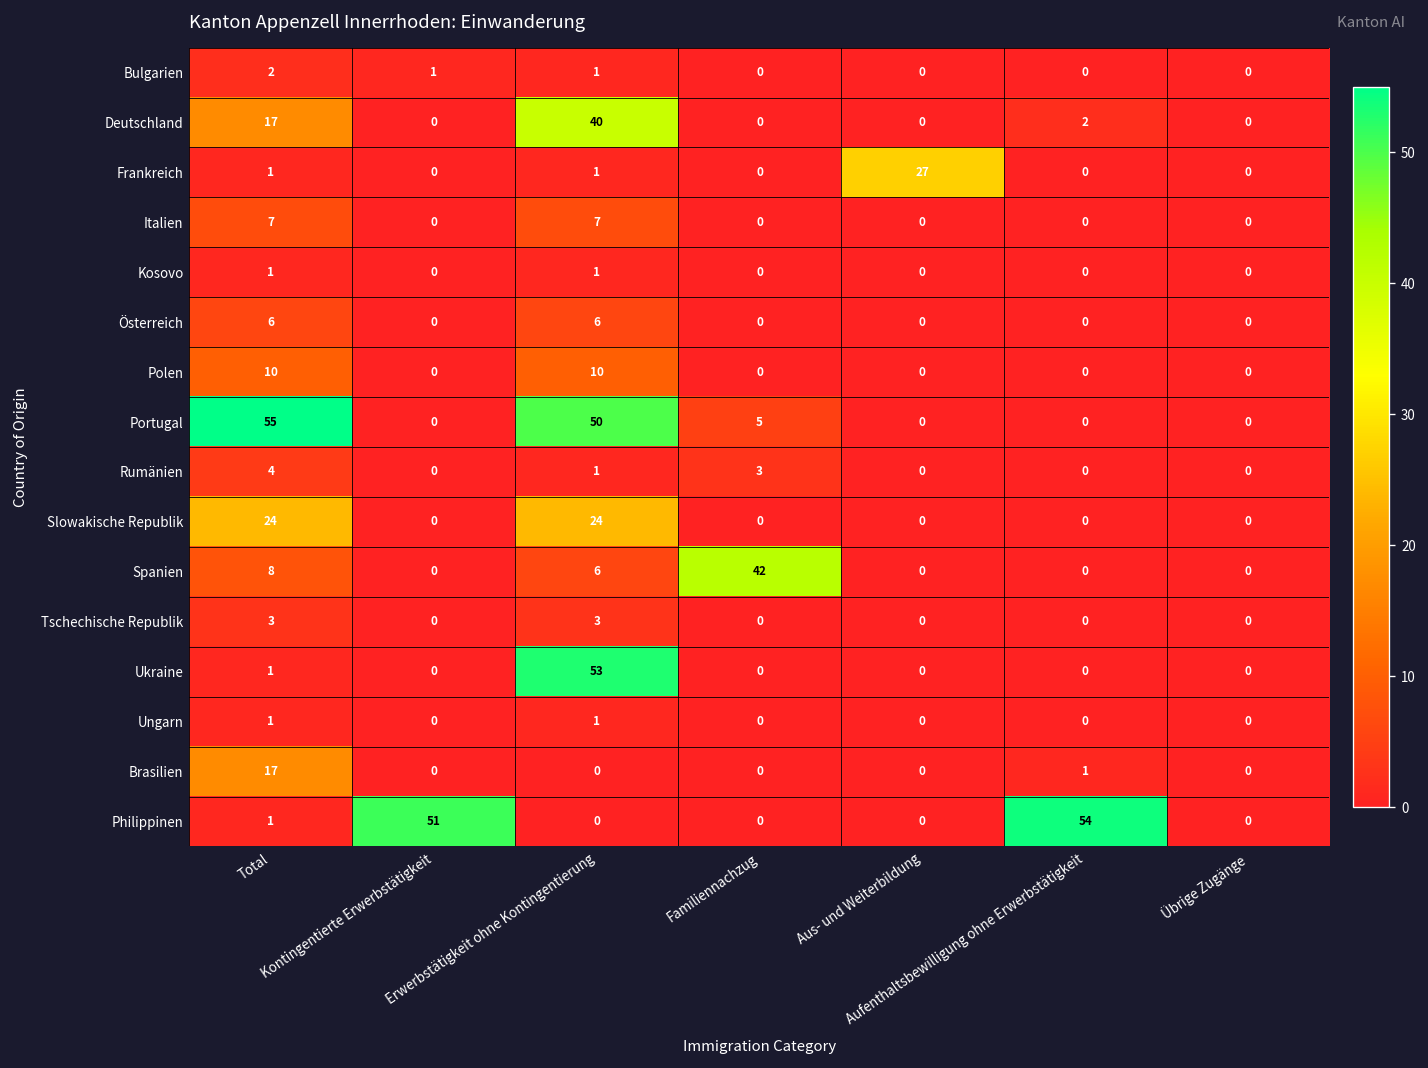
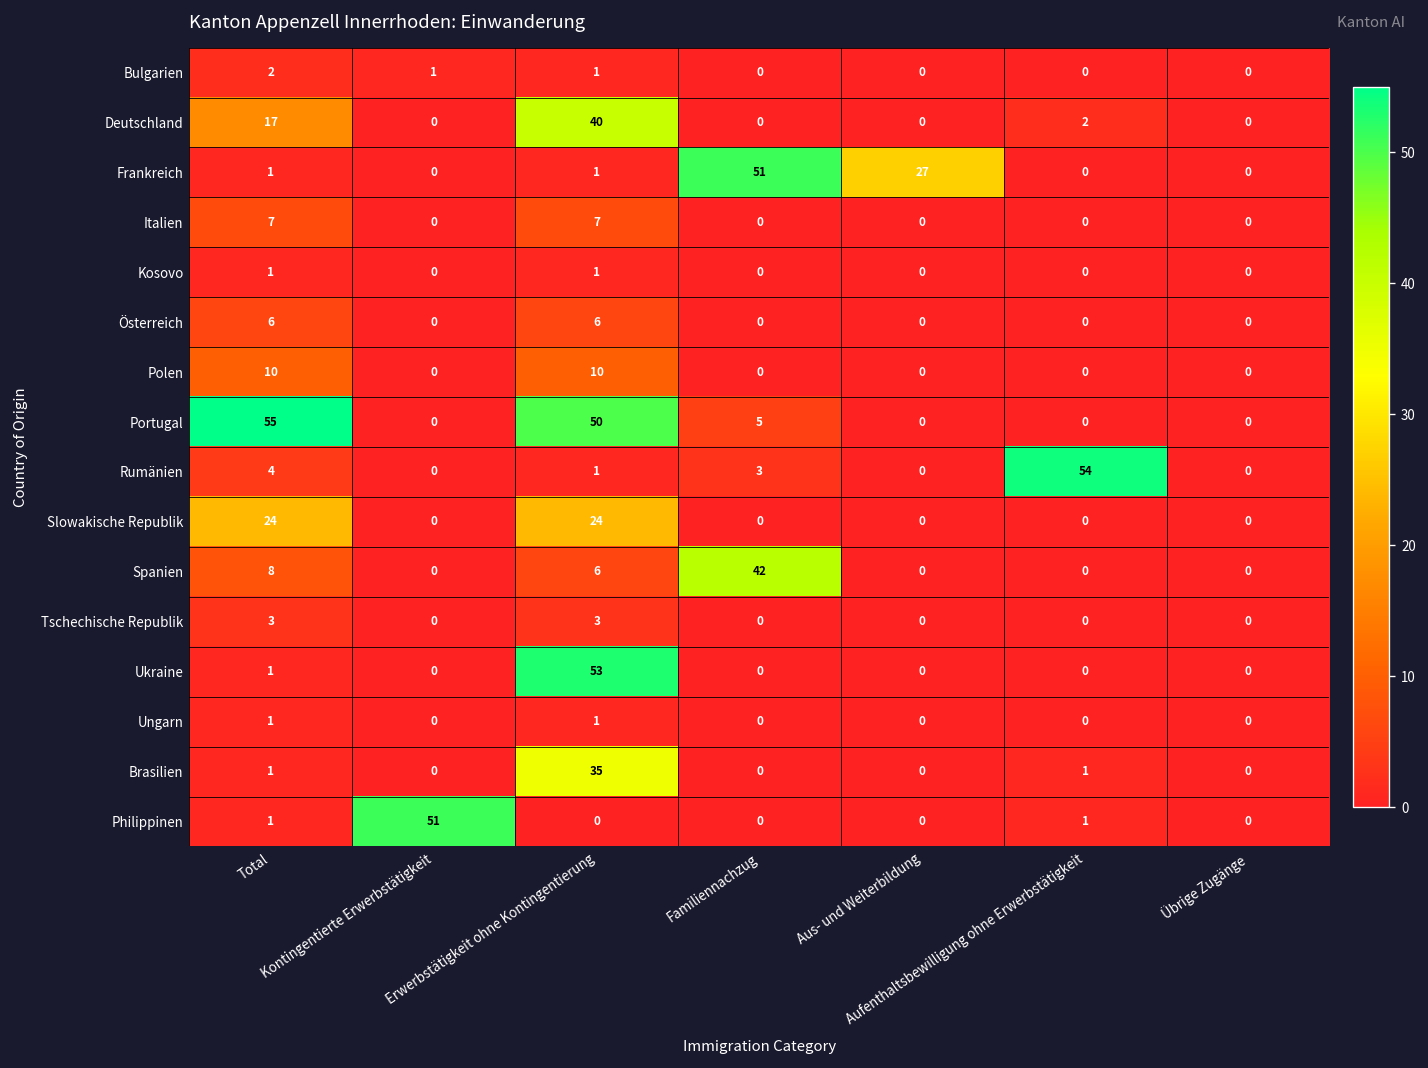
  {
    "Bulgarien": {
      "Total": 2,
      "Kontingentierte Erwerbstätigkeit": 1,
      "Erwerbstätigkeit ohne Kontingentierung": 1,
      "Familiennachzug": 0,
      "Aus- und Weiterbildung": 0,
      "Aufenthaltsbewilligung ohne Erwerbstätigkeit": 0,
      "Übrige Zugänge": 0
    },
    "Deutschland": {
      "Total": 17,
      "Kontingentierte Erwerbstätigkeit": 0,
      "Erwerbstätigkeit ohne Kontingentierung": 40,
      "Familiennachzug": 0,
      "Aus- und Weiterbildung": 0,
      "Aufenthaltsbewilligung ohne Erwerbstätigkeit": 2,
      "Übrige Zugänge": 0
    },
    "Frankreich": {
      "Total": 1,
      "Kontingentierte Erwerbstätigkeit": 0,
      "Erwerbstätigkeit ohne Kontingentierung": 1,
-     "Familiennachzug": 0,
+     "Familiennachzug": 51,
      "Aus- und Weiterbildung": 27,
      "Aufenthaltsbewilligung ohne Erwerbstätigkeit": 0,
      "Übrige Zugänge": 0
    },
    "Italien": {
      "Total": 7,
      "Kontingentierte Erwerbstätigkeit": 0,
      "Erwerbstätigkeit ohne Kontingentierung": 7,
      "Familiennachzug": 0,
      "Aus- und Weiterbildung": 0,
      "Aufenthaltsbewilligung ohne Erwerbstätigkeit": 0,
      "Übrige Zugänge": 0
    },
    "Kosovo": {
      "Total": 1,
      "Kontingentierte Erwerbstätigkeit": 0,
      "Erwerbstätigkeit ohne Kontingentierung": 1,
      "Familiennachzug": 0,
      "Aus- und Weiterbildung": 0,
      "Aufenthaltsbewilligung ohne Erwerbstätigkeit": 0,
      "Übrige Zugänge": 0
    },
    "Österreich": {
      "Total": 6,
      "Kontingentierte Erwerbstätigkeit": 0,
      "Erwerbstätigkeit ohne Kontingentierung": 6,
      "Familiennachzug": 0,
      "Aus- und Weiterbildung": 0,
      "Aufenthaltsbewilligung ohne Erwerbstätigkeit": 0,
      "Übrige Zugänge": 0
    },
    "Polen": {
      "Total": 10,
      "Kontingentierte Erwerbstätigkeit": 0,
      "Erwerbstätigkeit ohne Kontingentierung": 10,
      "Familiennachzug": 0,
      "Aus- und Weiterbildung": 0,
      "Aufenthaltsbewilligung ohne Erwerbstätigkeit": 0,
      "Übrige Zugänge": 0
    },
    "Portugal": {
      "Total": 55,
      "Kontingentierte Erwerbstätigkeit": 0,
      "Erwerbstätigkeit ohne Kontingentierung": 50,
      "Familiennachzug": 5,
      "Aus- und Weiterbildung": 0,
      "Aufenthaltsbewilligung ohne Erwerbstätigkeit": 0,
      "Übrige Zugänge": 0
    },
    "Rumänien": {
      "Total": 4,
      "Kontingentierte Erwerbstätigkeit": 0,
      "Erwerbstätigkeit ohne Kontingentierung": 1,
      "Familiennachzug": 3,
      "Aus- und Weiterbildung": 0,
-     "Aufenthaltsbewilligung ohne Erwerbstätigkeit": 0,
+     "Aufenthaltsbewilligung ohne Erwerbstätigkeit": 54,
      "Übrige Zugänge": 0
    },
    "Slowakische Republik": {
      "Total": 24,
      "Kontingentierte Erwerbstätigkeit": 0,
      "Erwerbstätigkeit ohne Kontingentierung": 24,
      "Familiennachzug": 0,
      "Aus- und Weiterbildung": 0,
      "Aufenthaltsbewilligung ohne Erwerbstätigkeit": 0,
      "Übrige Zugänge": 0
    },
    "Spanien": {
      "Total": 8,
      "Kontingentierte Erwerbstätigkeit": 0,
      "Erwerbstätigkeit ohne Kontingentierung": 6,
      "Familiennachzug": 42,
      "Aus- und Weiterbildung": 0,
      "Aufenthaltsbewilligung ohne Erwerbstätigkeit": 0,
      "Übrige Zugänge": 0
    },
    "Tschechische Republik": {
      "Total": 3,
      "Kontingentierte Erwerbstätigkeit": 0,
      "Erwerbstätigkeit ohne Kontingentierung": 3,
      "Familiennachzug": 0,
      "Aus- und Weiterbildung": 0,
      "Aufenthaltsbewilligung ohne Erwerbstätigkeit": 0,
      "Übrige Zugänge": 0
    },
    "Ukraine": {
      "Total": 1,
      "Kontingentierte Erwerbstätigkeit": 0,
      "Erwerbstätigkeit ohne Kontingentierung": 53,
      "Familiennachzug": 0,
      "Aus- und Weiterbildung": 0,
      "Aufenthaltsbewilligung ohne Erwerbstätigkeit": 0,
      "Übrige Zugänge": 0
    },
    "Ungarn": {
      "Total": 1,
      "Kontingentierte Erwerbstätigkeit": 0,
      "Erwerbstätigkeit ohne Kontingentierung": 1,
      "Familiennachzug": 0,
      "Aus- und Weiterbildung": 0,
      "Aufenthaltsbewilligung ohne Erwerbstätigkeit": 0,
      "Übrige Zugänge": 0
    },
    "Brasilien": {
-     "Total": 17,
+     "Total": 1,
      "Kontingentierte Erwerbstätigkeit": 0,
-     "Erwerbstätigkeit ohne Kontingentierung": 0,
+     "Erwerbstätigkeit ohne Kontingentierung": 35,
      "Familiennachzug": 0,
      "Aus- und Weiterbildung": 0,
      "Aufenthaltsbewilligung ohne Erwerbstätigkeit": 1,
      "Übrige Zugänge": 0
    },
    "Philippinen": {
      "Total": 1,
      "Kontingentierte Erwerbstätigkeit": 51,
      "Erwerbstätigkeit ohne Kontingentierung": 0,
      "Familiennachzug": 0,
      "Aus- und Weiterbildung": 0,
-     "Aufenthaltsbewilligung ohne Erwerbstätigkeit": 54,
+     "Aufenthaltsbewilligung ohne Erwerbstätigkeit": 1,
      "Übrige Zugänge": 0
    }
  }
